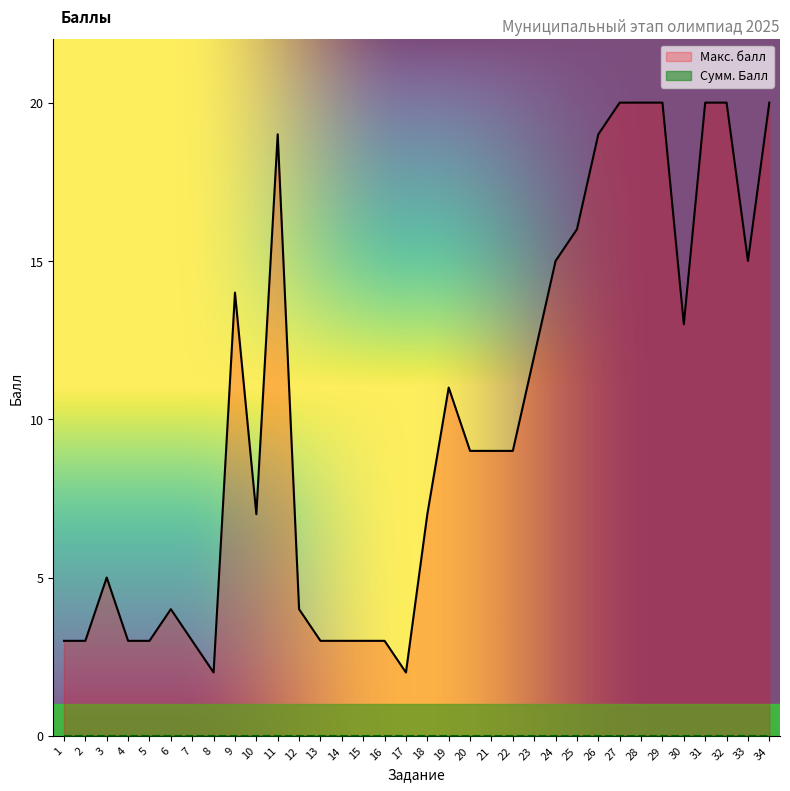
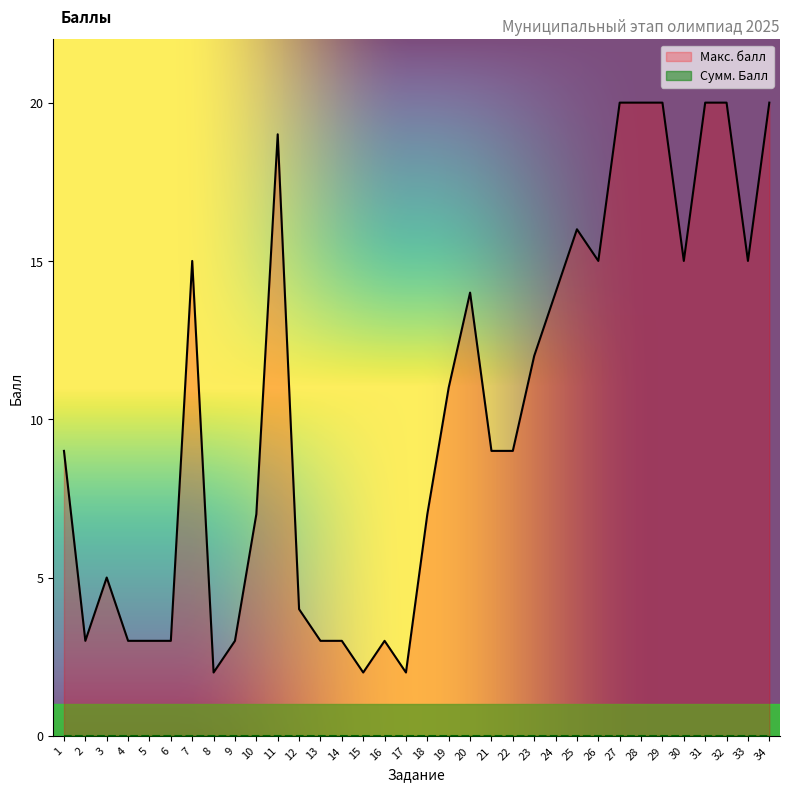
  {
    "Макс. балл": {
-     "1": 3,
+     "1": 9,
      "2": 3,
      "3": 5,
      "4": 3,
      "5": 3,
-     "6": 4,
-     "7": 3,
+     "6": 3,
+     "7": 15,
      "8": 2,
-     "9": 14,
+     "9": 3,
      "10": 7,
      "11": 19,
      "12": 4,
      "13": 3,
      "14": 3,
-     "15": 3,
+     "15": 2,
      "16": 3,
      "17": 2,
      "18": 7,
      "19": 11,
-     "20": 9,
+     "20": 14,
      "21": 9,
      "22": 9,
      "23": 12,
-     "24": 15,
+     "24": 14,
      "25": 16,
-     "26": 19,
+     "26": 15,
      "27": 20,
      "28": 20,
      "29": 20,
-     "30": 13,
+     "30": 15,
      "31": 20,
      "32": 20,
      "33": 15,
      "34": 20
    }
  }
